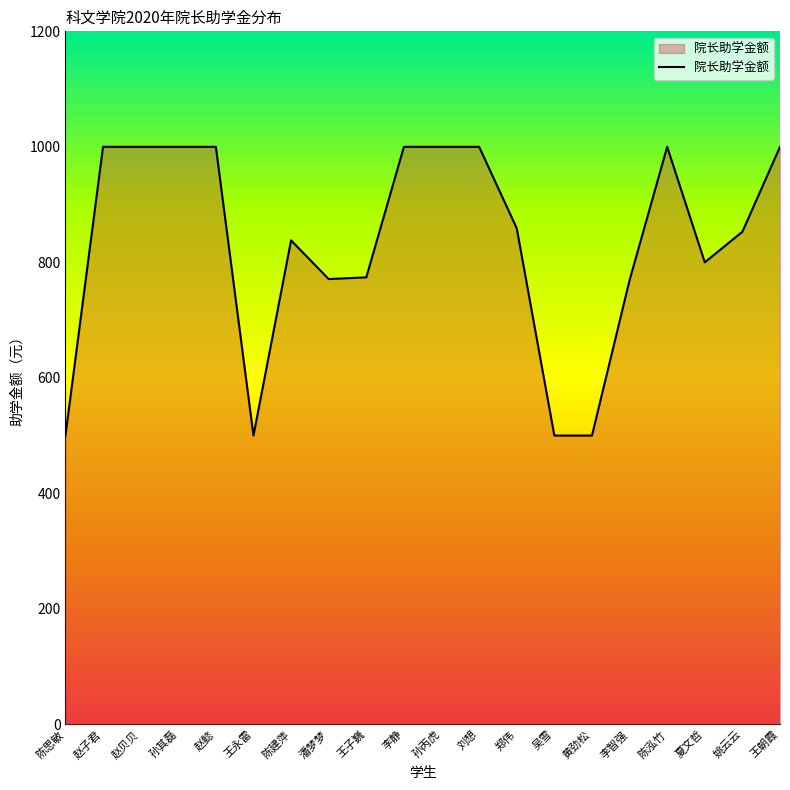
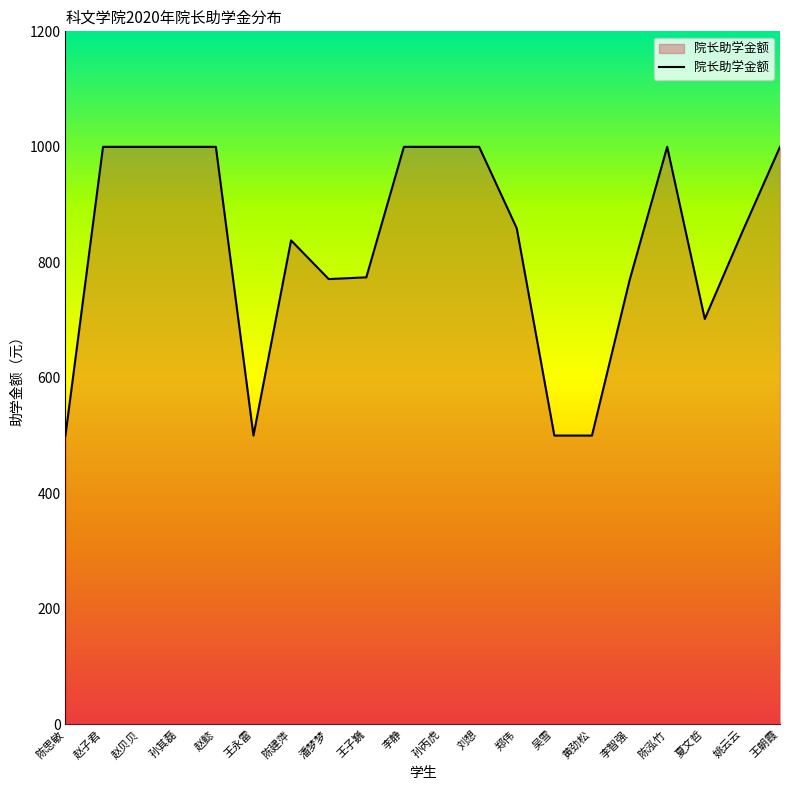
  {
    "陈思敏": 500,
    "赵子君": 1000,
    "赵贝贝": 1000,
    "孙其磊": 1000,
    "赵懿": 1000,
    "王永雷": 500,
    "陈建萍": 840,
    "潘梦梦": 770,
    "王子巍": 770,
    "李静": 1000,
    "孙丙虎": 1000,
    "刘想": 1000,
    "郑伟": 860,
    "吴雪": 500,
    "黄劲松": 500,
    "李智强": 770,
    "陈泓竹": 1000,
-   "夏文哲": 800,
+   "夏文哲": 700,
    "姚云云": 850,
    "王朝霞": 1000
  }
